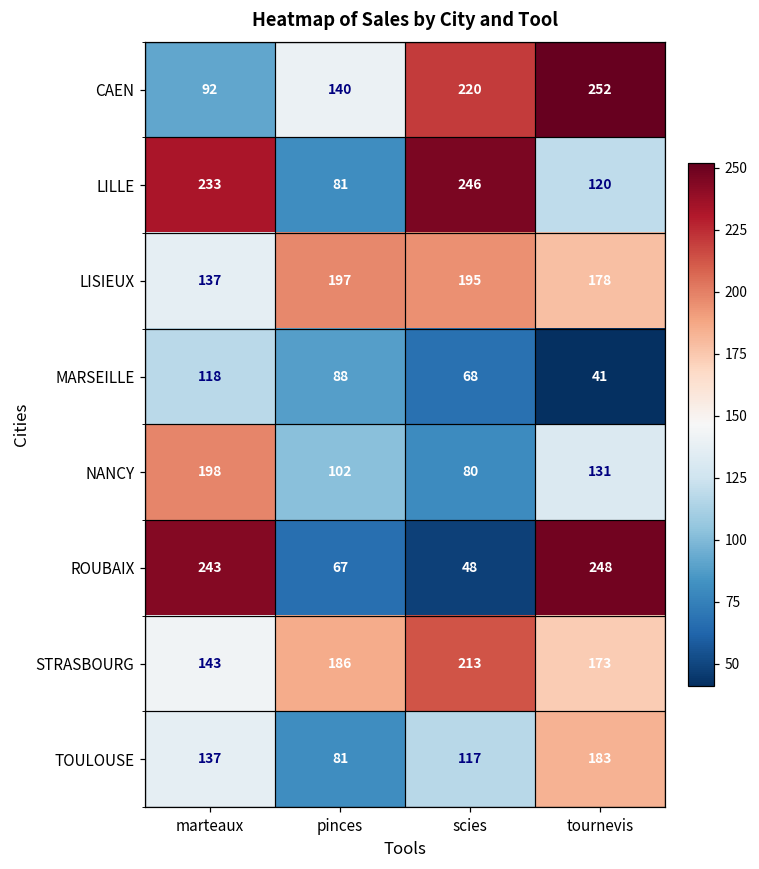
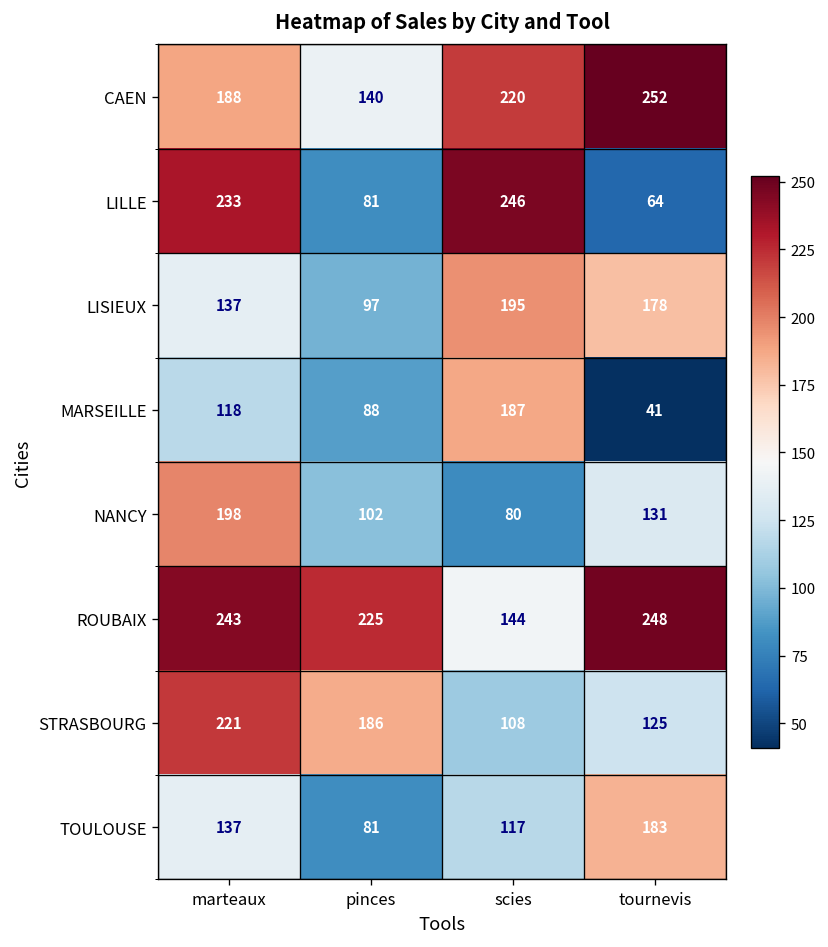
  {
    "CAEN": {
-     "marteaux": 92,
+     "marteaux": 188,
      "pinces": 140,
      "scies": 220,
      "tournevis": 252
    },
    "LILLE": {
      "marteaux": 233,
      "pinces": 81,
      "scies": 246,
-     "tournevis": 120
+     "tournevis": 64
    },
    "LISIEUX": {
      "marteaux": 137,
-     "pinces": 197,
+     "pinces": 97,
      "scies": 195,
      "tournevis": 178
    },
    "MARSEILLE": {
      "marteaux": 118,
      "pinces": 88,
-     "scies": 68,
+     "scies": 187,
      "tournevis": 41
    },
    "NANCY": {
      "marteaux": 198,
      "pinces": 102,
      "scies": 80,
      "tournevis": 131
    },
    "ROUBAIX": {
      "marteaux": 243,
-     "pinces": 67,
-     "scies": 48,
+     "pinces": 225,
+     "scies": 144,
      "tournevis": 248
    },
    "STRASBOURG": {
-     "marteaux": 143,
+     "marteaux": 221,
      "pinces": 186,
-     "scies": 213,
-     "tournevis": 173
+     "scies": 108,
+     "tournevis": 125
    },
    "TOULOUSE": {
      "marteaux": 137,
      "pinces": 81,
      "scies": 117,
      "tournevis": 183
    }
  }
